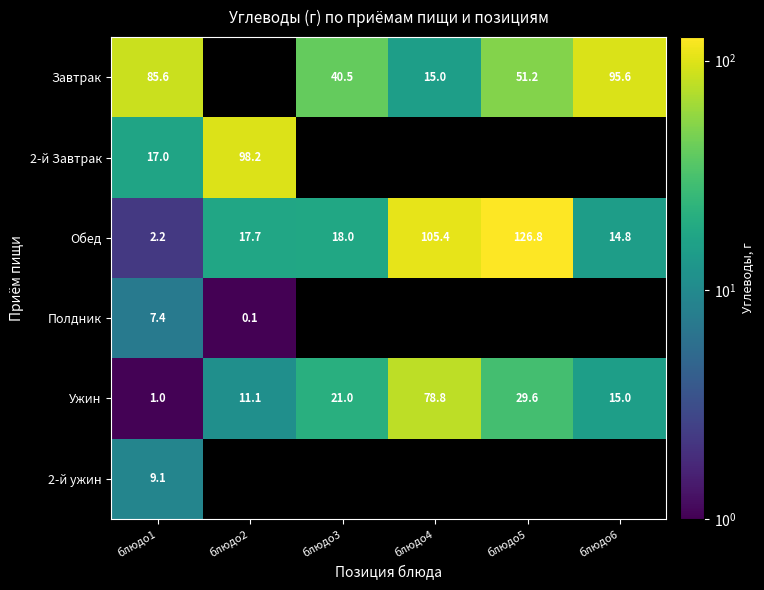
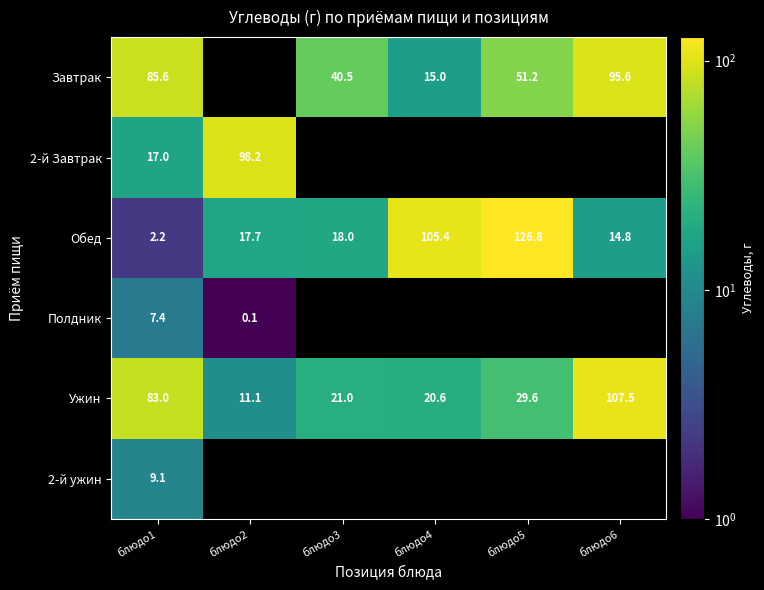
  {
    "Завтрак": {
      "блюдо1": 85.6,
      "блюдо3": 40.5,
      "блюдо4": 15.0,
      "блюдо5": 51.2,
      "блюдо6": 95.6
    },
    "2-й Завтрак": {
      "блюдо1": 17.0,
      "блюдо2": 98.2
    },
    "Обед": {
      "блюдо1": 2.2,
      "блюдо2": 17.7,
      "блюдо3": 18.0,
      "блюдо4": 105.4,
      "блюдо5": 126.8,
      "блюдо6": 14.8
    },
    "Полдник": {
      "блюдо1": 7.4,
      "блюдо2": 0.1
    },
    "Ужин": {
-     "блюдо1": 1.0,
+     "блюдо1": 83.0,
      "блюдо2": 11.1,
      "блюдо3": 21.0,
-     "блюдо4": 78.8,
+     "блюдо4": 20.6,
      "блюдо5": 29.6,
-     "блюдо6": 15.0
+     "блюдо6": 107.5
    },
    "2-й ужин": {
      "блюдо1": 9.1
    }
  }
